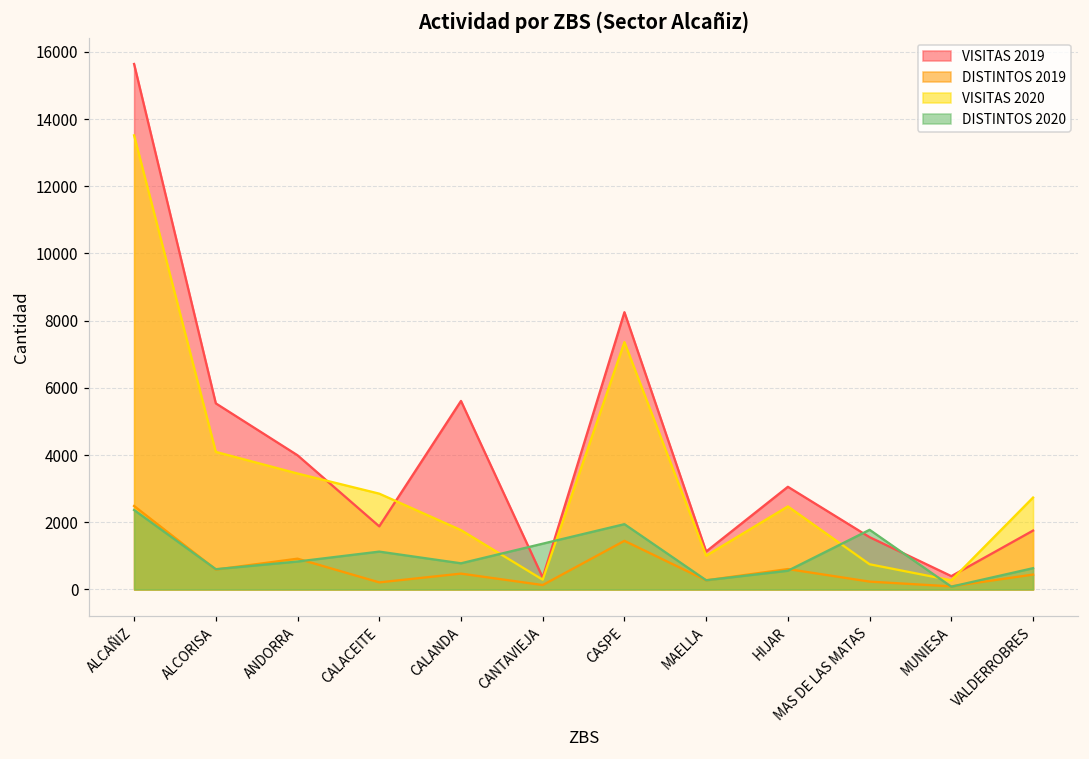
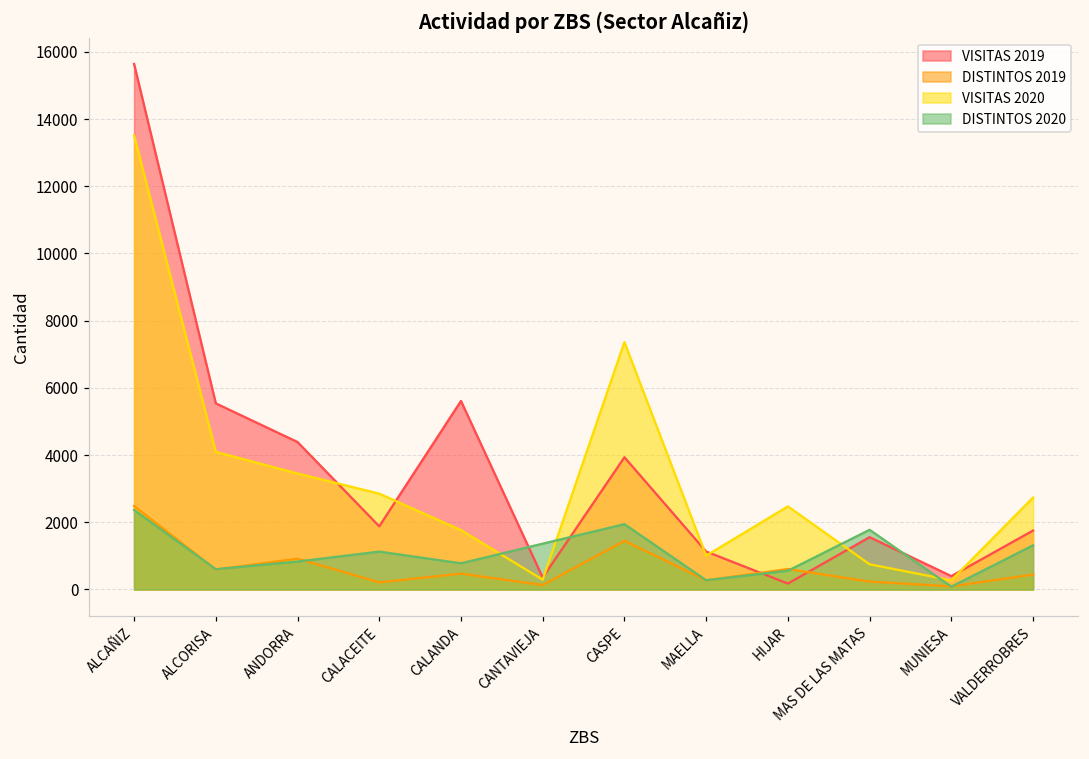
  {
    "VISITAS 2019": {
      "ALCAÑIZ": 15600,
      "ALCORISA": 5500,
-     "ANDORRA": 4000,
+     "ANDORRA": 4400,
      "CALACEITE": 1900,
      "CALANDA": 5600,
-     "CASPE": 8300,
+     "CASPE": 3900,
      "MAELLA": 1100,
-     "HIJAR": 3100,
+     "HIJAR": 200,
      "MAS DE LAS MATAS": 1600,
      "MUNIESA": 400,
      "VALDERROBRES": 1800
    },
    "DISTINTOS 2020": {
      "ALCAÑIZ": 2400,
      "ANDORRA": 800,
      "CALACEITE": 1100,
      "CALANDA": 800,
      "CANTAVIEJA": 1400,
      "CASPE": 1900,
      "MAS DE LAS MATAS": 1800,
-     "VALDERROBRES": 600
+     "VALDERROBRES": 1300
    }
  }
